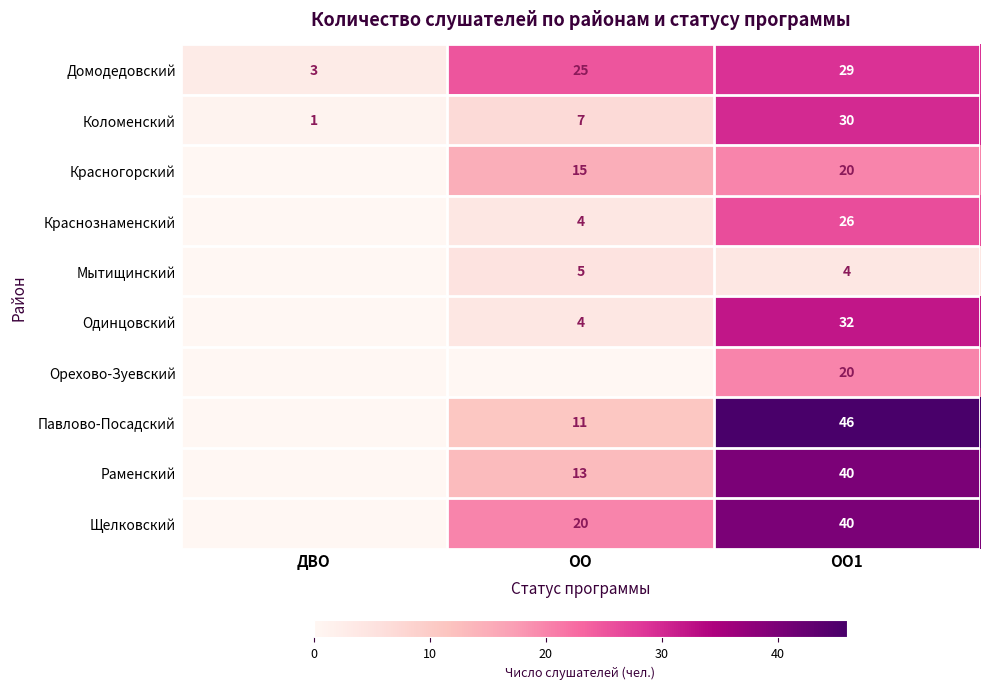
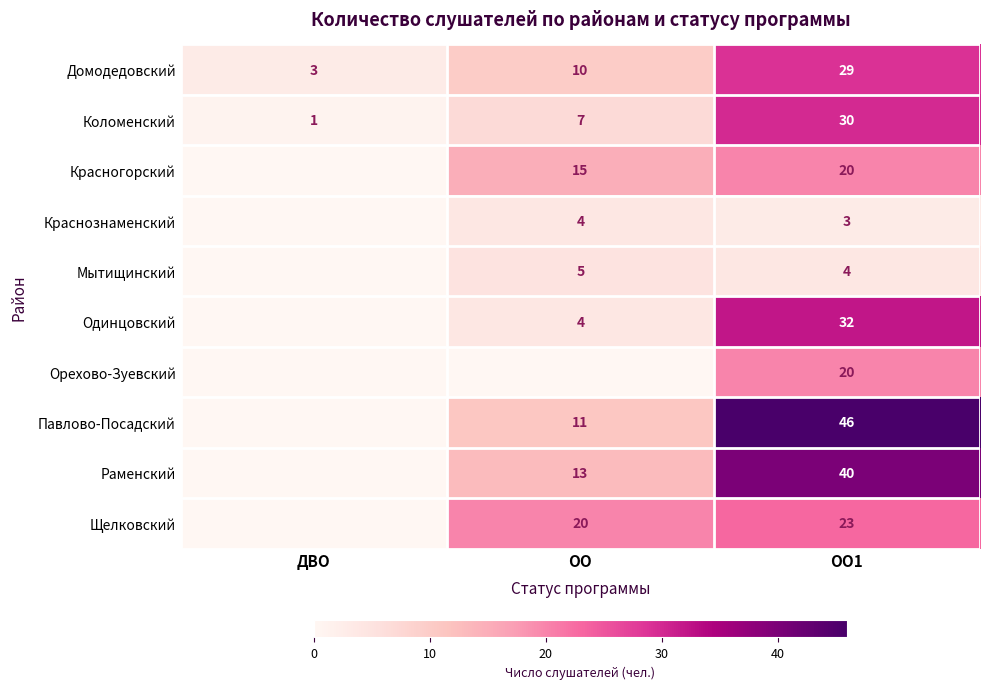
  {
    "Домодедовский": {
      "ДВО": 3,
-     "ОО": 25,
+     "ОО": 10,
      "ОО1": 29
    },
    "Коломенский": {
      "ДВО": 1,
      "ОО": 7,
      "ОО1": 30
    },
    "Красногорский": {
      "ОО": 15,
      "ОО1": 20
    },
    "Краснознаменский": {
      "ОО": 4,
-     "ОО1": 26
+     "ОО1": 3
    },
    "Мытищинский": {
      "ОО": 5,
      "ОО1": 4
    },
    "Одинцовский": {
      "ОО": 4,
      "ОО1": 32
    },
    "Орехово-Зуевский": {
      "ОО1": 20
    },
    "Павлово-Посадский": {
      "ОО": 11,
      "ОО1": 46
    },
    "Раменский": {
      "ОО": 13,
      "ОО1": 40
    },
    "Щелковский": {
      "ОО": 20,
-     "ОО1": 40
+     "ОО1": 23
    }
  }
